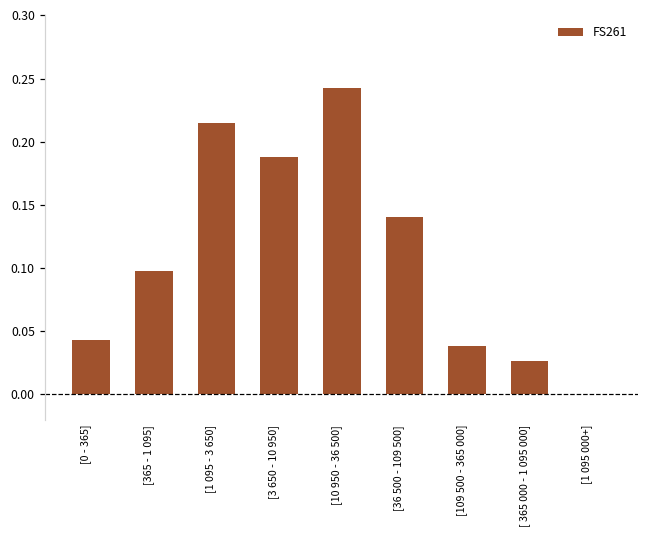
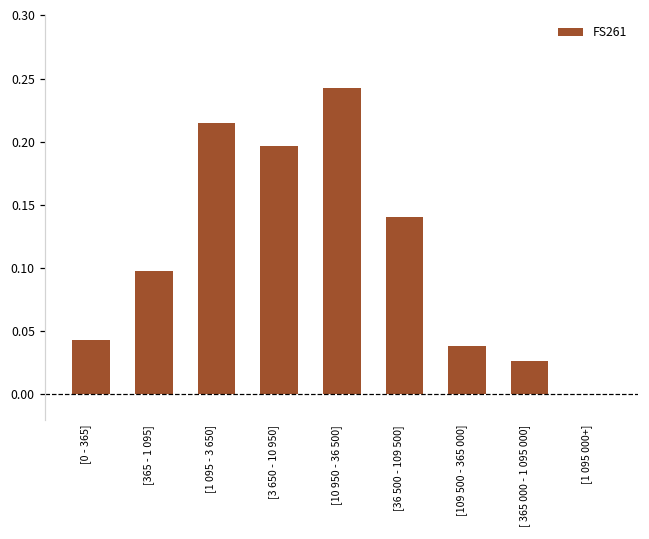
  {
    "[0 - 365]": 0.043,
    "[365 - 1 095]": 0.098,
    "[1 095 - 3 650]": 0.215,
-   "[3 650 - 10 950]": 0.188,
+   "[3 650 - 10 950]": 0.197,
    "[10 950 - 36 500]": 0.243,
    "[36 500 - 109 500]": 0.140,
    "[109 500 - 365 000]": 0.039,
    "[ 365 000 - 1 095 000]": 0.026
  }
